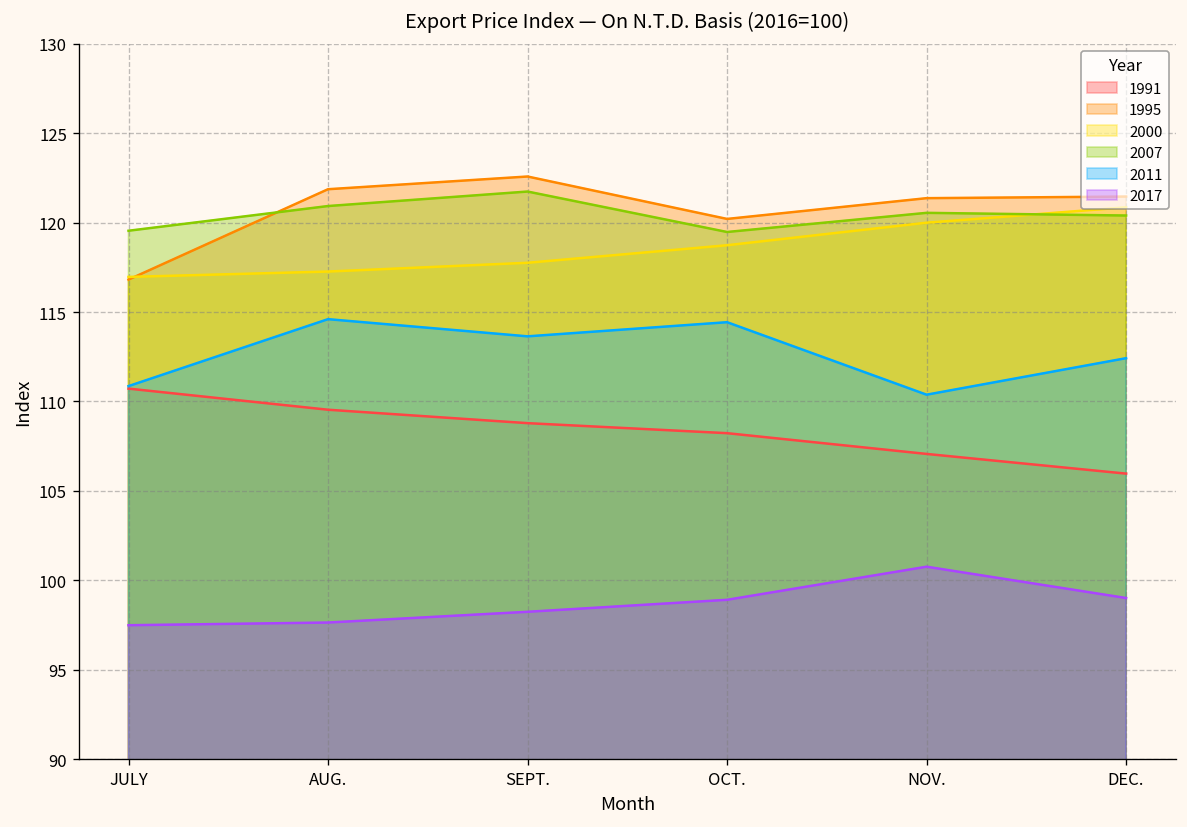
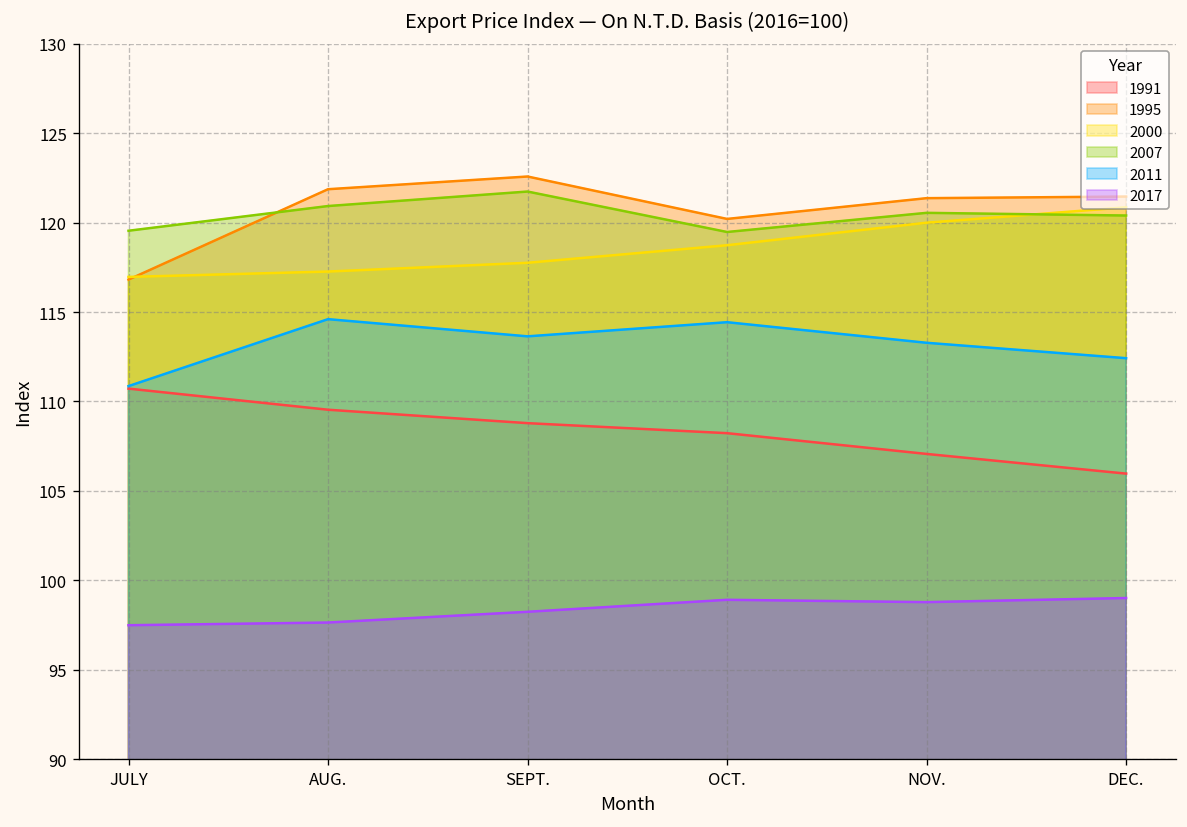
  {
    "2007": {
      "JULY": 119.5,
      "AUG.": 120.9,
      "SEPT.": 121.7,
      "OCT.": 119.5,
      "NOV.": 120.5
    },
    "2011": {
      "AUG.": 114.6,
      "SEPT.": 113.6,
      "OCT.": 114.4,
-     "NOV.": 110.4,
+     "NOV.": 113.3,
      "DEC.": 112.4
    },
    "2017": {
      "JULY": 97.5,
      "AUG.": 97.7,
      "SEPT.": 98.3,
      "OCT.": 98.9,
-     "NOV.": 100.8,
+     "NOV.": 98.8,
      "DEC.": 99.0
    }
  }
